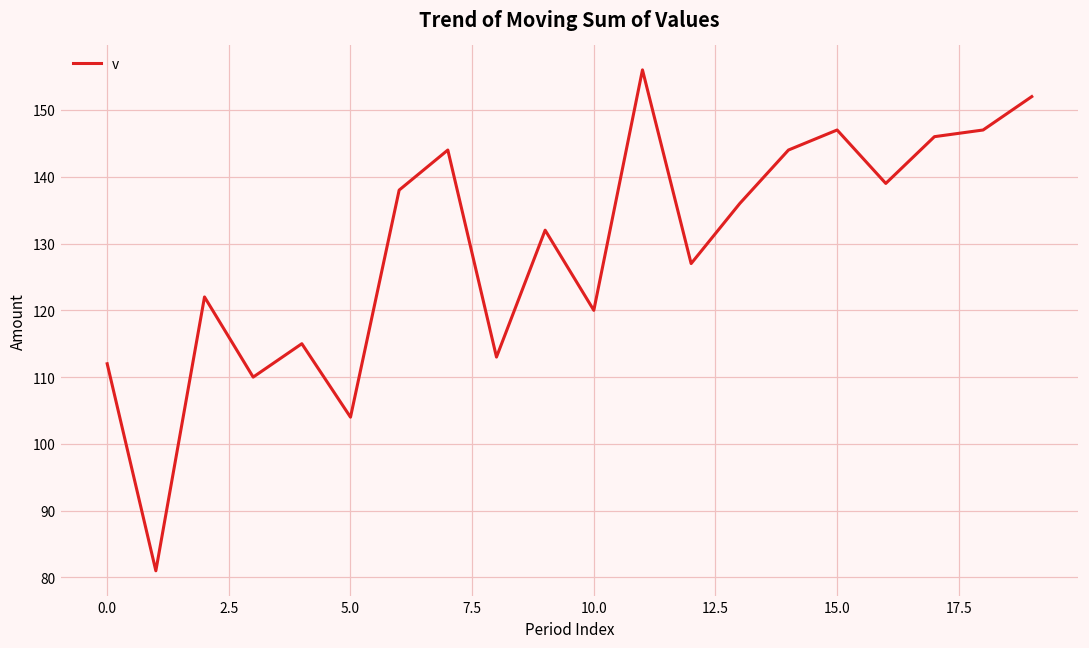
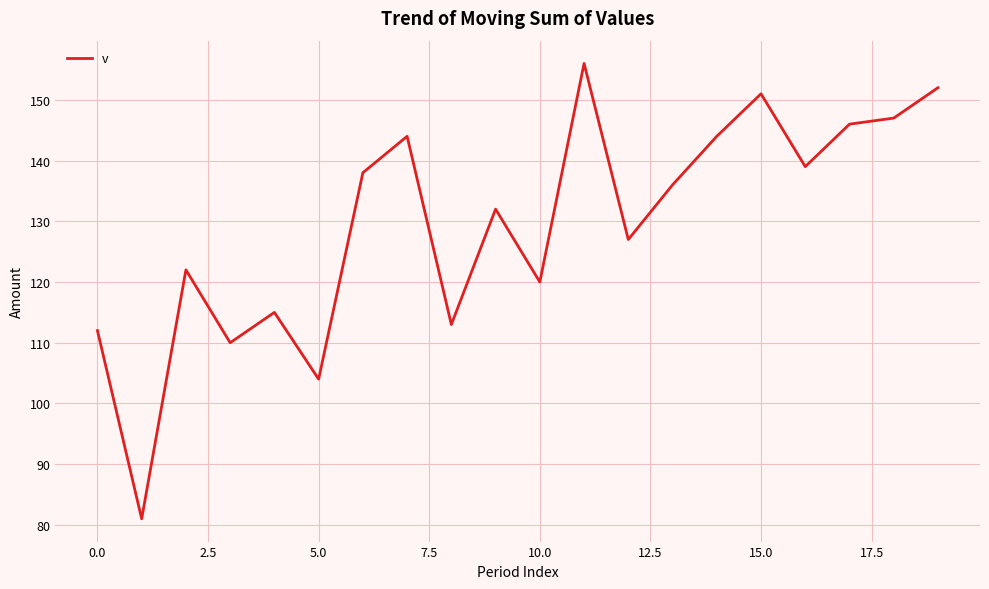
  {
    "0.0": 112,
    "5.0": 104,
    "10.0": 120,
-   "15.0": 147
+   "15.0": 151
  }
